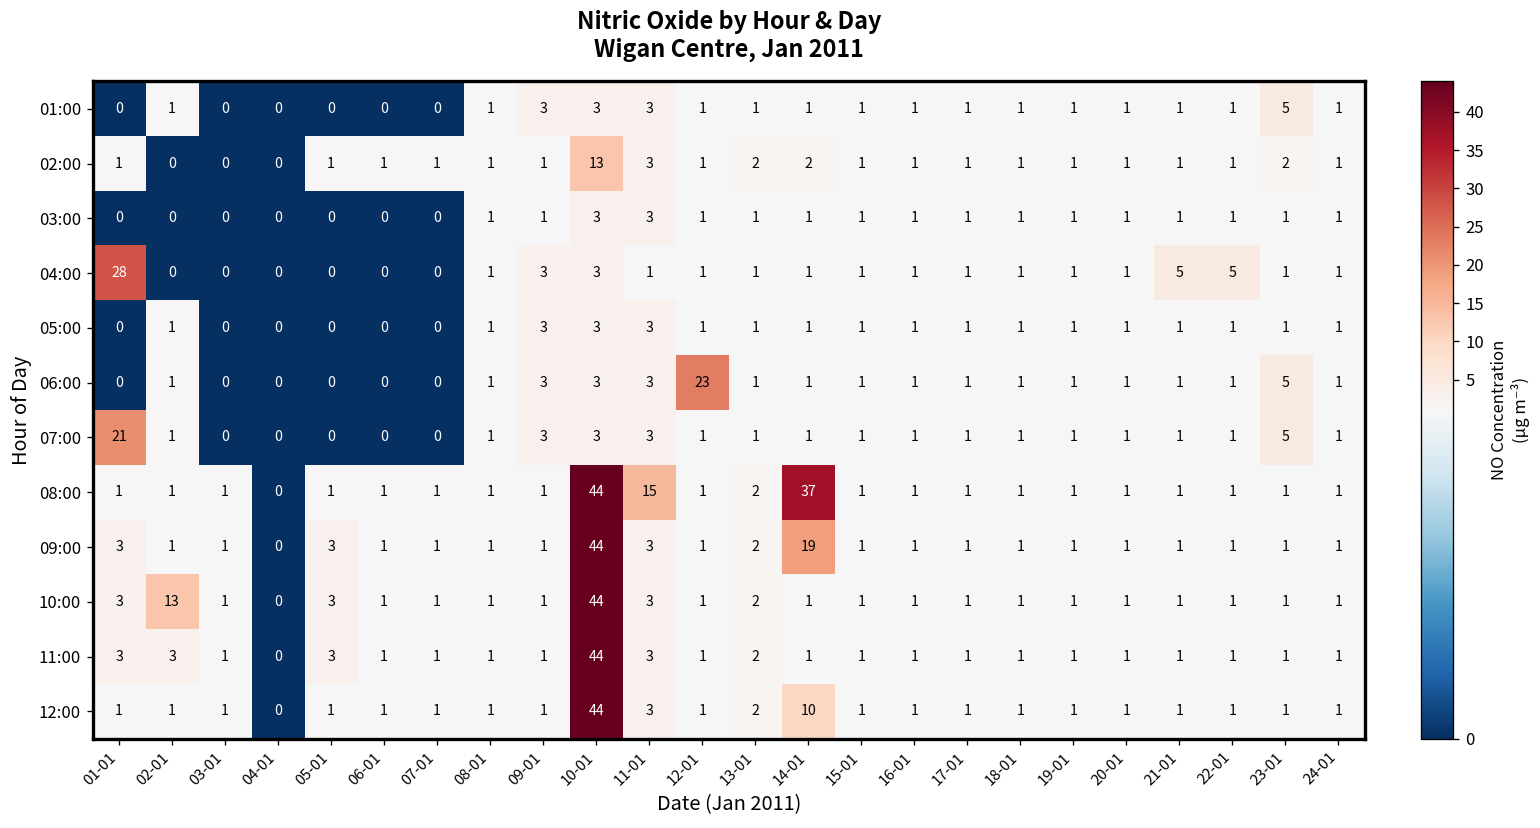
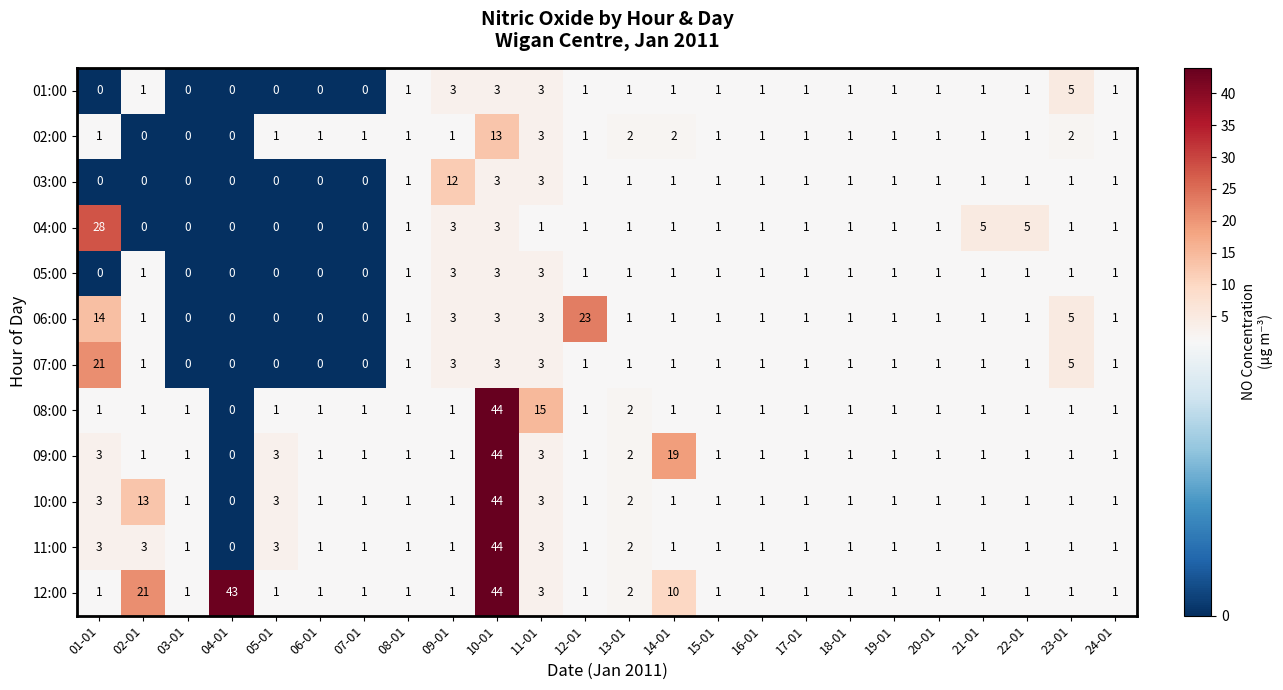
  {
    "03:00": {
      "01-01": 0,
      "02-01": 0,
      "03-01": 0,
      "04-01": 0,
      "05-01": 0,
      "06-01": 0,
      "07-01": 0,
      "08-01": 1,
-     "09-01": 1,
+     "09-01": 12,
      "10-01": 3,
      "11-01": 3,
      "12-01": 1,
      "13-01": 1,
      "14-01": 1,
      "15-01": 1,
      "16-01": 1,
      "17-01": 1,
      "18-01": 1,
      "19-01": 1,
      "20-01": 1,
      "21-01": 1,
      "22-01": 1,
      "23-01": 1,
      "24-01": 1
    },
    "06:00": {
-     "01-01": 0,
+     "01-01": 14,
      "02-01": 1,
      "03-01": 0,
      "04-01": 0,
      "05-01": 0,
      "06-01": 0,
      "07-01": 0,
      "08-01": 1,
      "09-01": 3,
      "10-01": 3,
      "11-01": 3,
      "12-01": 23,
      "13-01": 1,
      "14-01": 1,
      "15-01": 1,
      "16-01": 1,
      "17-01": 1,
      "18-01": 1,
      "19-01": 1,
      "20-01": 1,
      "21-01": 1,
      "22-01": 1,
      "23-01": 5,
      "24-01": 1
    },
    "08:00": {
      "01-01": 1,
      "02-01": 1,
      "03-01": 1,
      "04-01": 0,
      "05-01": 1,
      "06-01": 1,
      "07-01": 1,
      "08-01": 1,
      "09-01": 1,
      "10-01": 44,
      "11-01": 15,
      "12-01": 1,
      "13-01": 2,
-     "14-01": 37,
+     "14-01": 1,
      "15-01": 1,
      "16-01": 1,
      "17-01": 1,
      "18-01": 1,
      "19-01": 1,
      "20-01": 1,
      "21-01": 1,
      "22-01": 1,
      "23-01": 1,
      "24-01": 1
    },
    "12:00": {
      "01-01": 1,
-     "02-01": 1,
+     "02-01": 21,
      "03-01": 1,
-     "04-01": 0,
+     "04-01": 43,
      "05-01": 1,
      "06-01": 1,
      "07-01": 1,
      "08-01": 1,
      "09-01": 1,
      "10-01": 44,
      "11-01": 3,
      "12-01": 1,
      "13-01": 2,
      "14-01": 10,
      "15-01": 1,
      "16-01": 1,
      "17-01": 1,
      "18-01": 1,
      "19-01": 1,
      "20-01": 1,
      "21-01": 1,
      "22-01": 1,
      "23-01": 1,
      "24-01": 1
    }
  }
